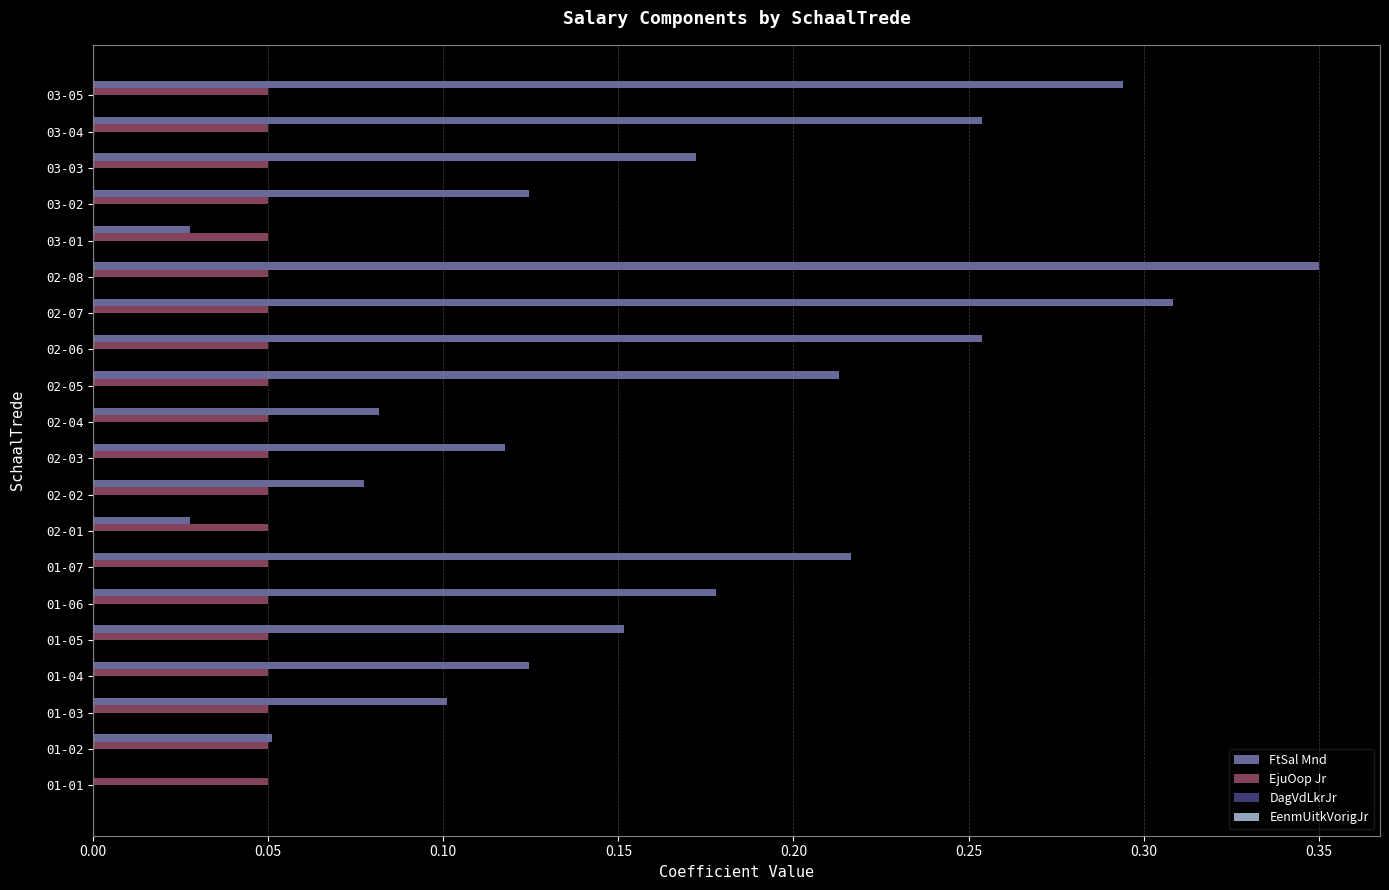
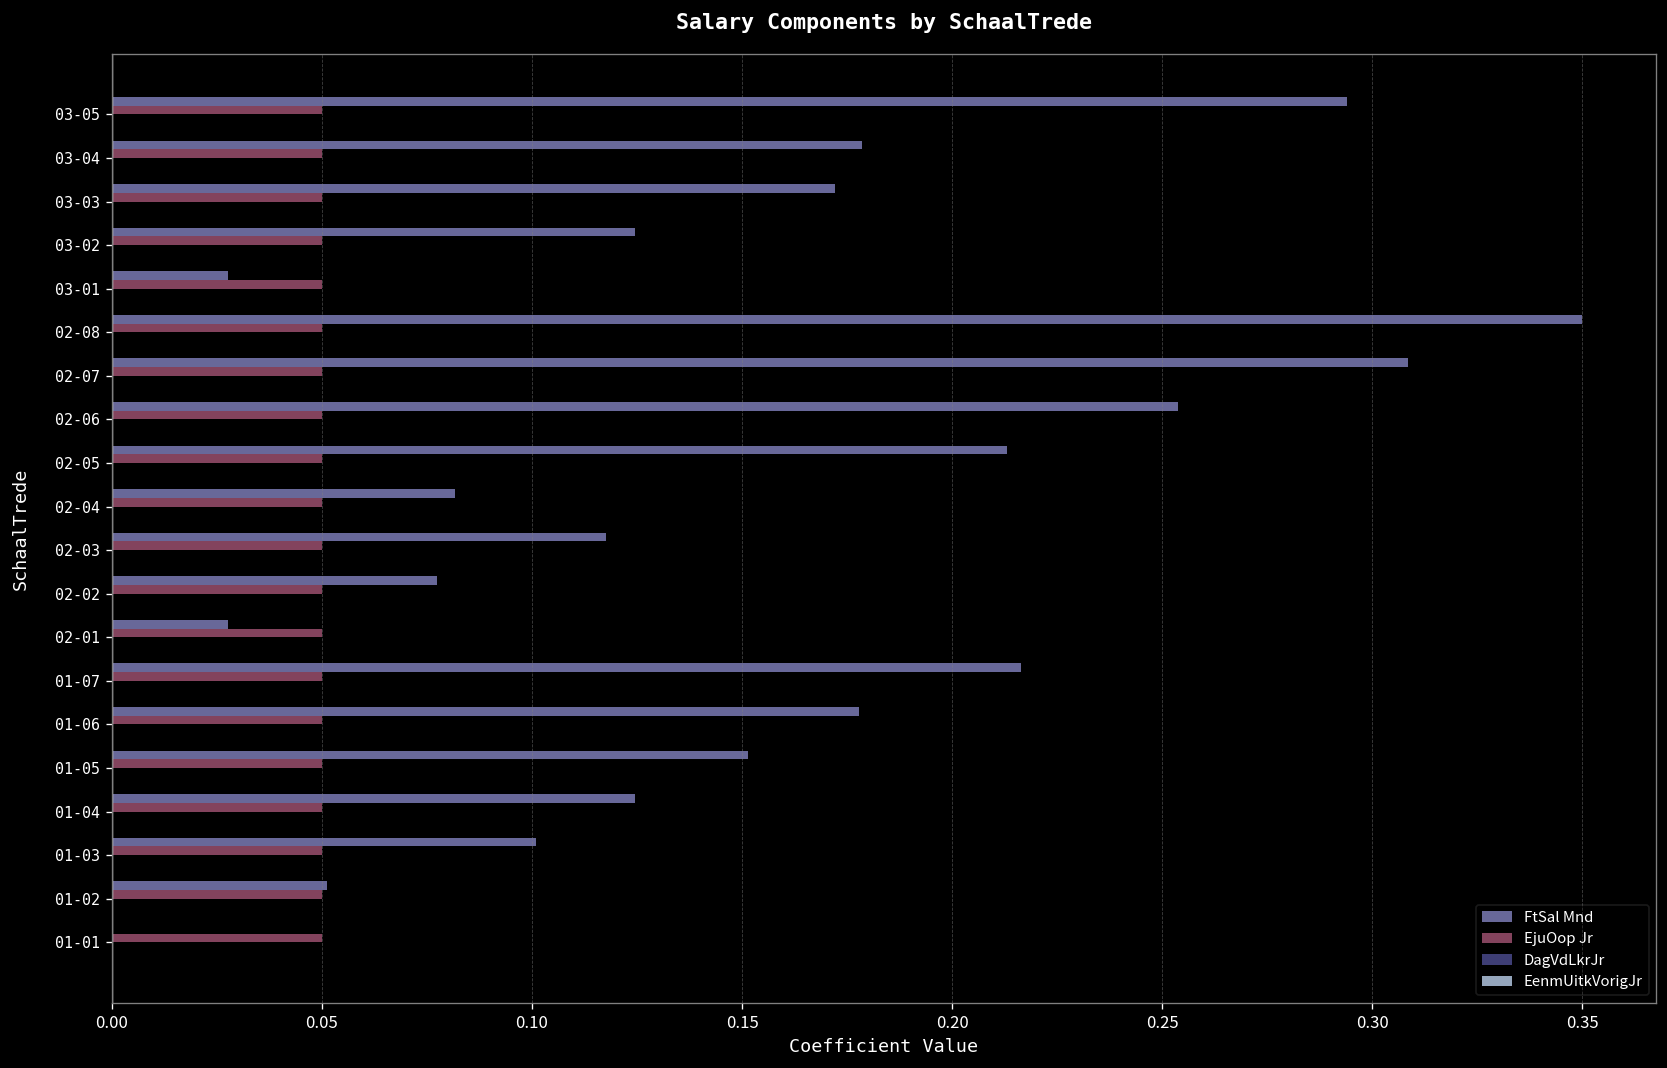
  {
    "FtSal Mnd": {
      "03-05": 0.294,
-     "03-04": 0.254,
+     "03-04": 0.178,
      "03-03": 0.172,
      "03-02": 0.125,
      "03-01": 0.028,
      "02-08": 0.350,
      "02-07": 0.308,
      "02-06": 0.254,
      "02-05": 0.213,
      "02-04": 0.082,
      "02-03": 0.118,
      "02-02": 0.077,
      "02-01": 0.028,
      "01-07": 0.217,
      "01-06": 0.178,
      "01-05": 0.151,
      "01-04": 0.125,
      "01-03": 0.101,
      "01-02": 0.051,
      "01-01": 0.000
    },
    "EjuOop Jr": {
      "03-05": 0.050,
      "03-04": 0.050,
      "03-03": 0.050,
      "03-02": 0.050,
      "03-01": 0.050,
      "02-08": 0.050,
      "02-07": 0.050,
      "02-06": 0.050,
      "02-05": 0.050,
      "02-04": 0.050,
      "02-03": 0.050,
      "02-02": 0.050,
      "02-01": 0.050,
      "01-07": 0.050,
      "01-06": 0.050,
      "01-05": 0.050,
      "01-04": 0.050,
      "01-03": 0.050,
      "01-02": 0.050,
      "01-01": 0.050
    },
    "DagVdLkrJr": {
      "03-05": 0.000,
      "03-04": 0.000,
      "03-03": 0.000,
      "03-02": 0.000,
      "03-01": 0.000,
      "02-08": 0.000,
      "02-07": 0.000,
      "02-06": 0.000,
      "02-05": 0.000,
      "02-04": 0.000,
      "02-03": 0.000,
      "02-02": 0.000,
      "02-01": 0.000,
      "01-07": 0.000,
      "01-06": 0.000,
      "01-05": 0.000,
      "01-04": 0.000,
      "01-03": 0.000,
      "01-02": 0.000,
      "01-01": 0.000
    },
    "EenmUitkVorigJr": {
      "03-05": 0.000,
      "03-04": 0.000,
      "03-03": 0.000,
      "03-02": 0.000,
      "03-01": 0.000,
      "02-08": 0.000,
      "02-07": 0.000,
      "02-06": 0.000,
      "02-05": 0.000,
      "02-04": 0.000,
      "02-03": 0.000,
      "02-02": 0.000,
      "02-01": 0.000,
      "01-07": 0.000,
      "01-06": 0.000,
      "01-05": 0.000,
      "01-04": 0.000,
      "01-03": 0.000,
      "01-02": 0.000,
      "01-01": 0.000
    }
  }
